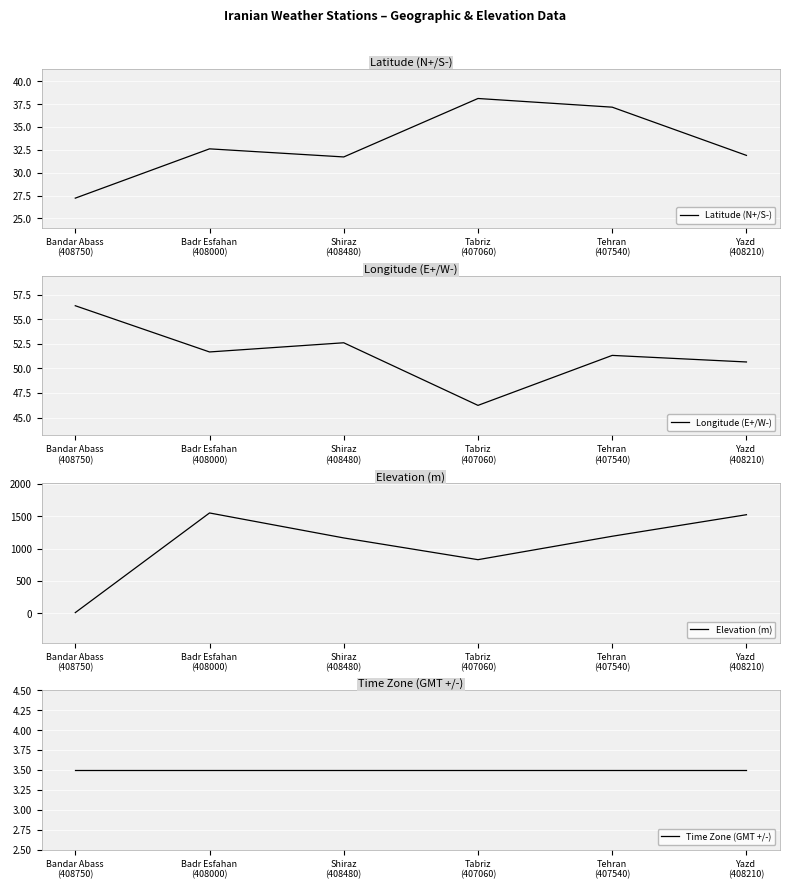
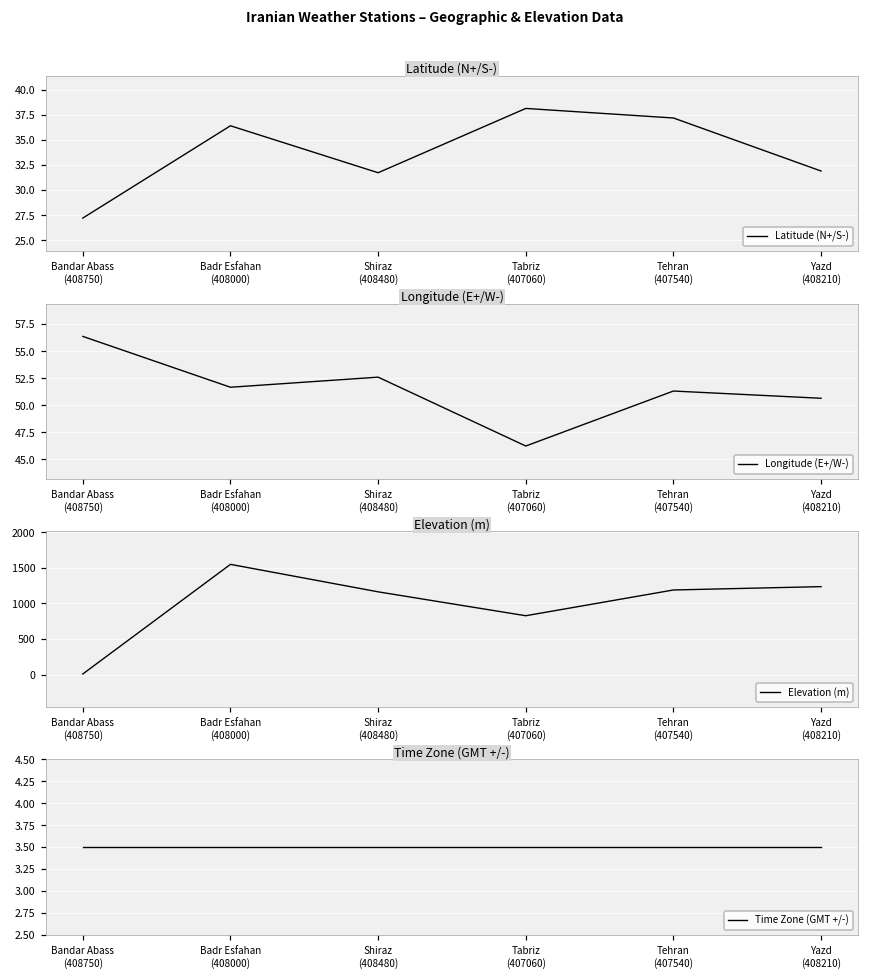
  {
    "Latitude (N+/S-)": {
      "Bandar Abass (408750)": 27,
-     "Badr Esfahan (408000)": 33,
+     "Badr Esfahan (408000)": 36,
      "Shiraz (408480)": 32,
      "Tabriz (407060)": 38,
      "Tehran (407540)": 37,
      "Yazd (408210)": 32
    },
    "Longitude (E+/W-)": {
      "Bandar Abass (408750)": 56,
      "Badr Esfahan (408000)": 52,
      "Shiraz (408480)": 53,
      "Tabriz (407060)": 46,
      "Tehran (407540)": 51,
      "Yazd (408210)": 51
    },
    "Elevation (m)": {
      "Bandar Abass (408750)": 0,
      "Badr Esfahan (408000)": 1600,
      "Shiraz (408480)": 1200,
      "Tabriz (407060)": 800,
      "Tehran (407540)": 1200,
-     "Yazd (408210)": 1500
+     "Yazd (408210)": 1200
    },
    "Time Zone (GMT +/-)": {
      "Bandar Abass (408750)": 3.5,
      "Badr Esfahan (408000)": 3.5,
      "Shiraz (408480)": 3.5,
      "Tabriz (407060)": 3.5,
      "Tehran (407540)": 3.5,
      "Yazd (408210)": 3.5
    }
  }
